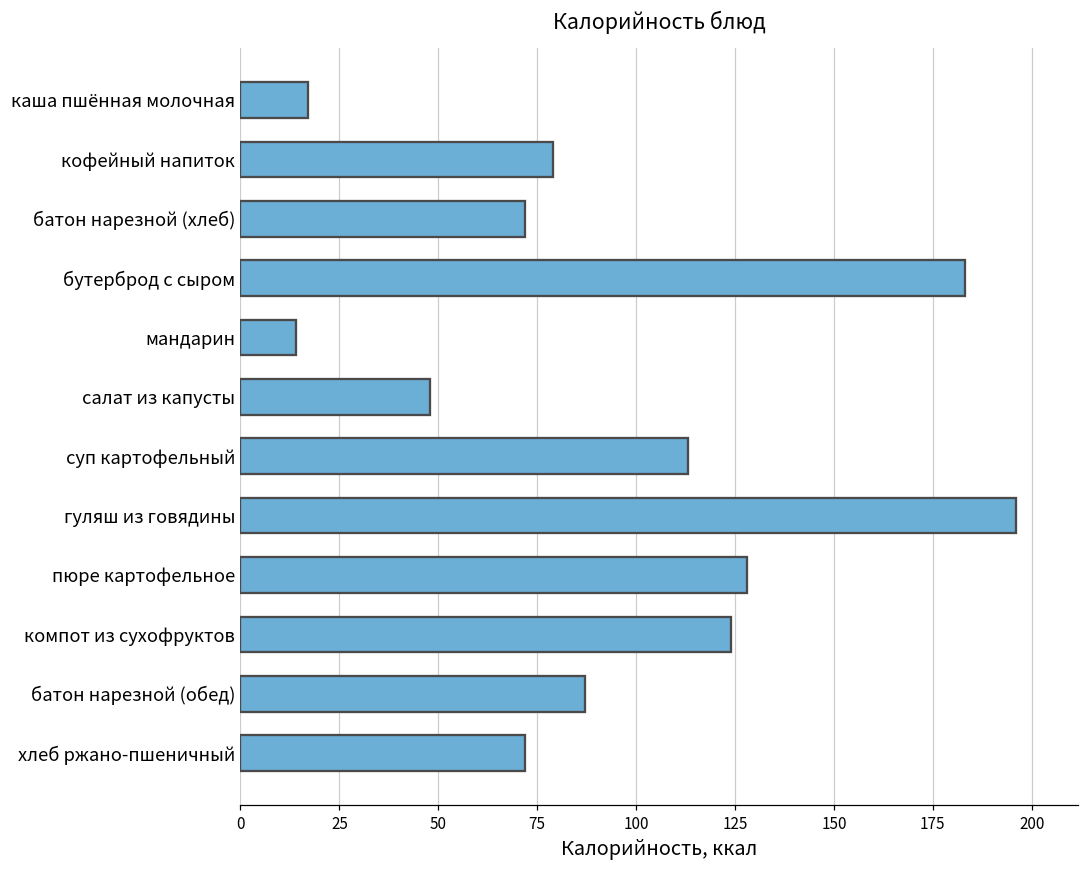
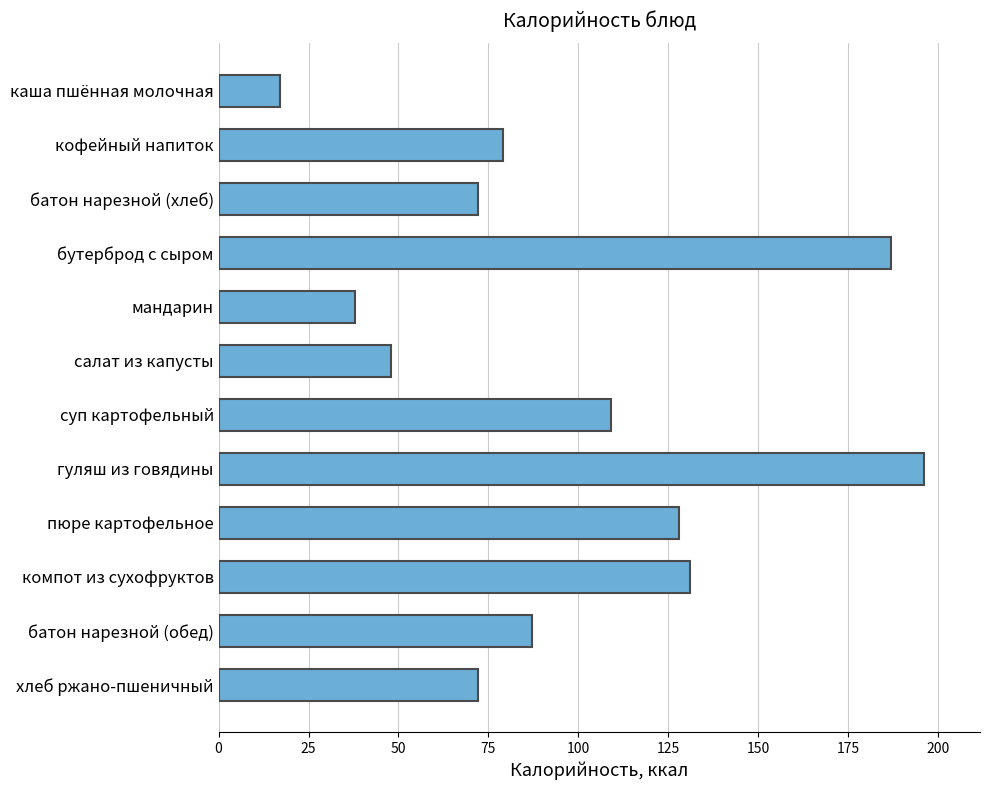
  {
    "каша пшённая молочная": 17,
    "кофейный напиток": 79,
    "батон нарезной (хлеб)": 72,
-   "бутерброд с сыром": 183,
-   "мандарин": 14,
+   "бутерброд с сыром": 187,
+   "мандарин": 38,
    "салат из капусты": 48,
-   "суп картофельный": 113,
+   "суп картофельный": 109,
    "гуляш из говядины": 196,
    "пюре картофельное": 128,
-   "компот из сухофруктов": 124,
+   "компот из сухофруктов": 131,
    "батон нарезной (обед)": 87,
    "хлеб ржано-пшеничный": 72
  }
